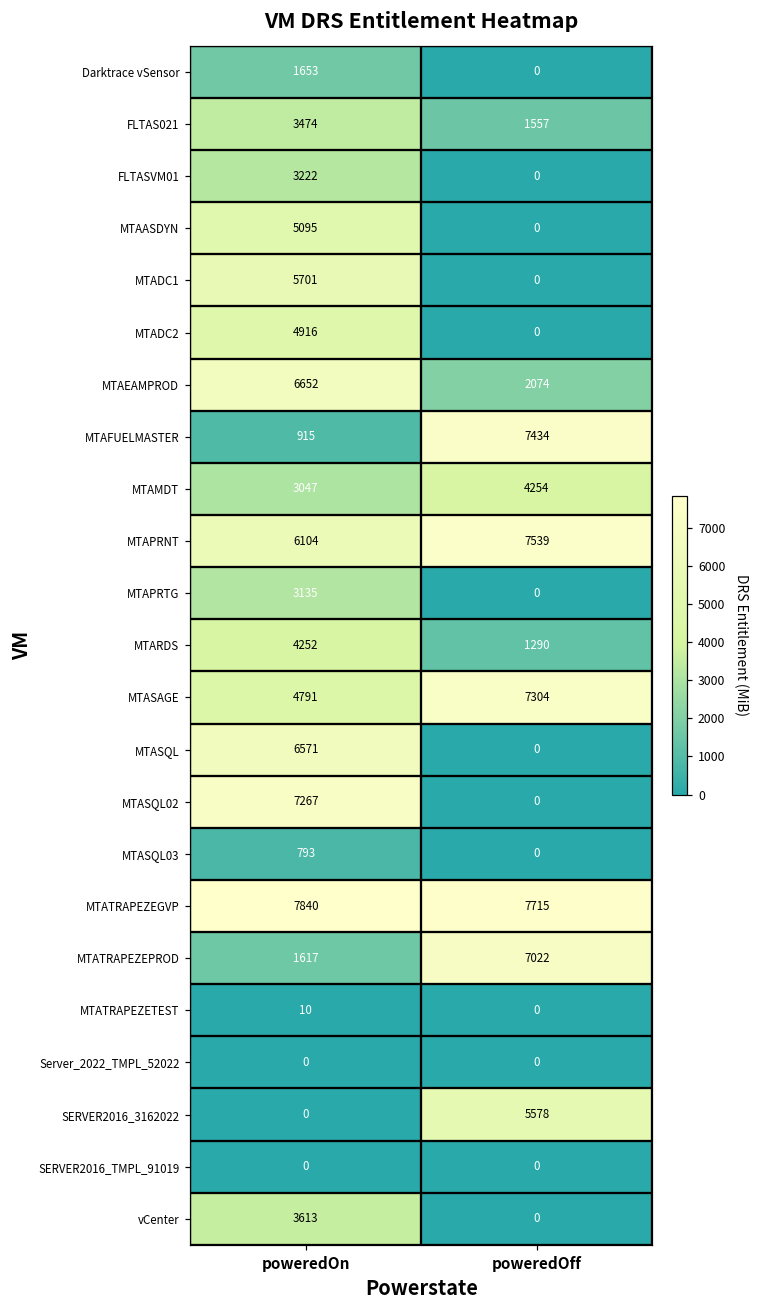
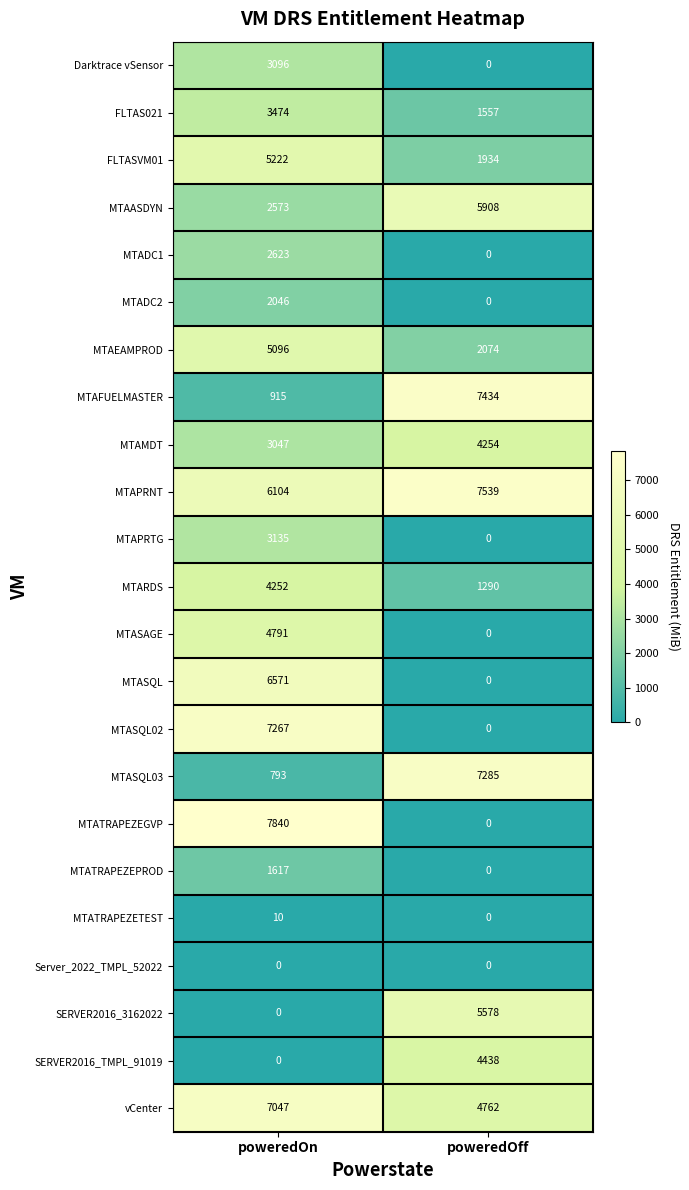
  {
    "Darktrace vSensor": {
-     "poweredOn": 1653,
+     "poweredOn": 3096,
      "poweredOff": 0
    },
    "FLTAS021": {
      "poweredOn": 3474,
      "poweredOff": 1557
    },
    "FLTASVM01": {
-     "poweredOn": 3222,
-     "poweredOff": 0
+     "poweredOn": 5222,
+     "poweredOff": 1934
    },
    "MTAASDYN": {
-     "poweredOn": 5095,
-     "poweredOff": 0
+     "poweredOn": 2573,
+     "poweredOff": 5908
    },
    "MTADC1": {
-     "poweredOn": 5701,
+     "poweredOn": 2623,
      "poweredOff": 0
    },
    "MTADC2": {
-     "poweredOn": 4916,
+     "poweredOn": 2046,
      "poweredOff": 0
    },
    "MTAEAMPROD": {
-     "poweredOn": 6652,
+     "poweredOn": 5096,
      "poweredOff": 2074
    },
    "MTAFUELMASTER": {
      "poweredOn": 915,
      "poweredOff": 7434
    },
    "MTAMDT": {
      "poweredOn": 3047,
      "poweredOff": 4254
    },
    "MTAPRNT": {
      "poweredOn": 6104,
      "poweredOff": 7539
    },
    "MTAPRTG": {
      "poweredOn": 3135,
      "poweredOff": 0
    },
    "MTARDS": {
      "poweredOn": 4252,
      "poweredOff": 1290
    },
    "MTASAGE": {
      "poweredOn": 4791,
-     "poweredOff": 7304
+     "poweredOff": 0
    },
    "MTASQL": {
      "poweredOn": 6571,
      "poweredOff": 0
    },
    "MTASQL02": {
      "poweredOn": 7267,
      "poweredOff": 0
    },
    "MTASQL03": {
      "poweredOn": 793,
-     "poweredOff": 0
+     "poweredOff": 7285
    },
    "MTATRAPEZEGVP": {
      "poweredOn": 7840,
-     "poweredOff": 7715
+     "poweredOff": 0
    },
    "MTATRAPEZEPROD": {
      "poweredOn": 1617,
-     "poweredOff": 7022
+     "poweredOff": 0
    },
    "MTATRAPEZETEST": {
      "poweredOn": 10,
      "poweredOff": 0
    },
    "Server_2022_TMPL_52022": {
      "poweredOn": 0,
      "poweredOff": 0
    },
    "SERVER2016_3162022": {
      "poweredOn": 0,
      "poweredOff": 5578
    },
    "SERVER2016_TMPL_91019": {
      "poweredOn": 0,
-     "poweredOff": 0
+     "poweredOff": 4438
    },
    "vCenter": {
-     "poweredOn": 3613,
-     "poweredOff": 0
+     "poweredOn": 7047,
+     "poweredOff": 4762
    }
  }
